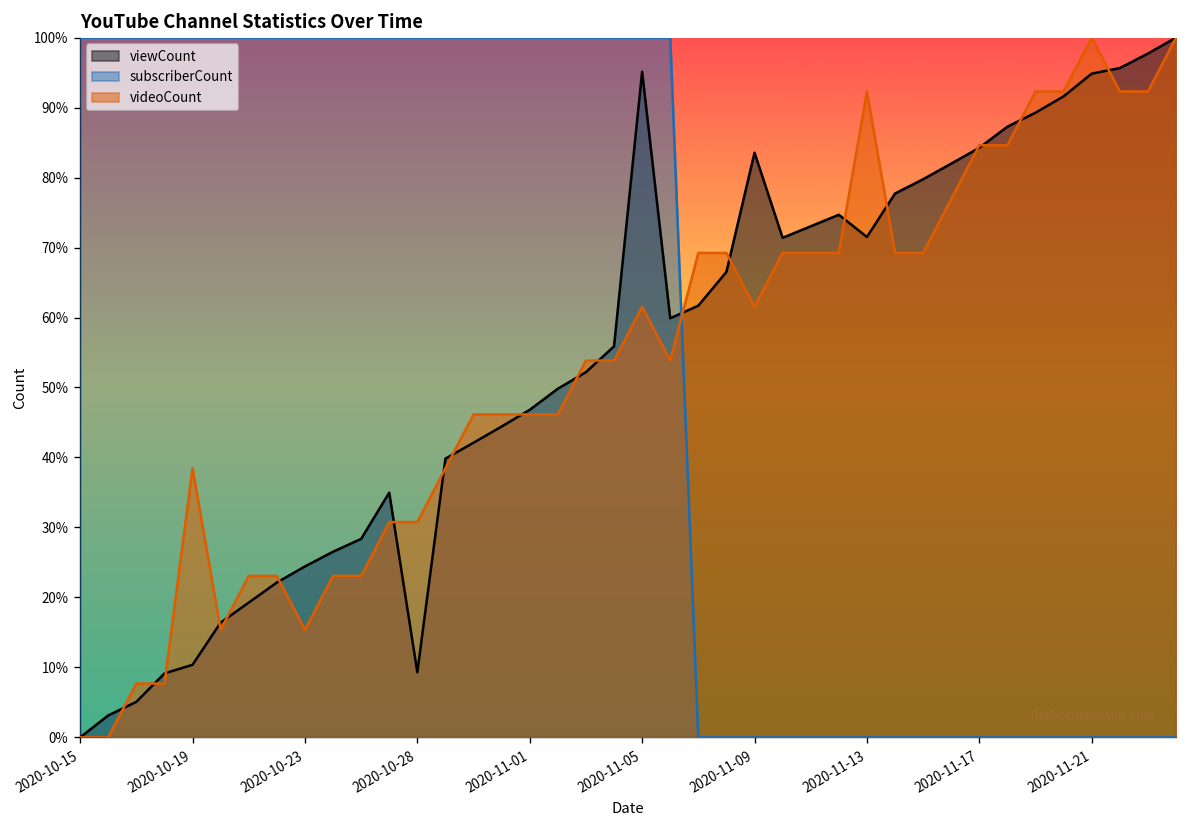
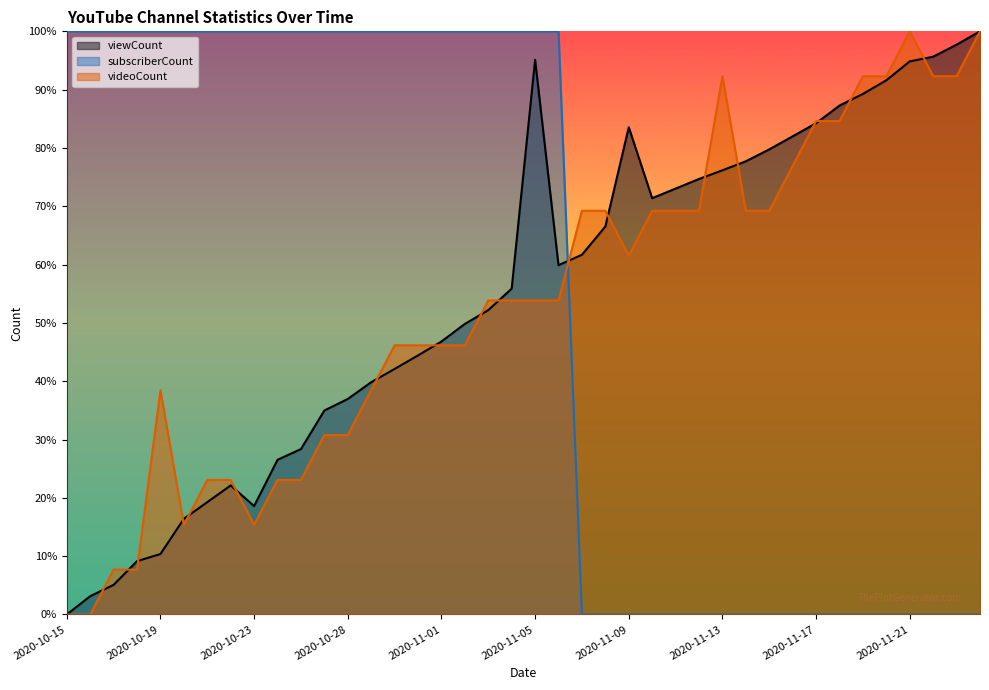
  {
    "viewCount": {
      "2020-10-19": "10%",
-     "2020-10-23": "24%",
-     "2020-10-28": "9%",
+     "2020-10-23": "19%",
+     "2020-10-28": "37%",
      "2020-11-01": "47%",
      "2020-11-05": "95%",
      "2020-11-09": "84%",
-     "2020-11-13": "72%",
+     "2020-11-13": "76%",
      "2020-11-21": "95%"
    },
    "subscriberCount": {
      "2020-10-15": "100%",
      "2020-10-19": "100%",
      "2020-10-23": "100%",
      "2020-10-28": "100%",
      "2020-11-01": "100%",
      "2020-11-05": "100%",
      "2020-11-09": "0%",
      "2020-11-13": "0%",
      "2020-11-17": "0%",
      "2020-11-21": "0%"
    },
    "videoCount": {
      "2020-10-19": "38%",
      "2020-10-23": "15%",
      "2020-10-28": "31%",
      "2020-11-01": "46%",
-     "2020-11-05": "62%",
+     "2020-11-05": "54%",
      "2020-11-09": "62%",
      "2020-11-13": "92%",
      "2020-11-21": "100%"
    }
  }
